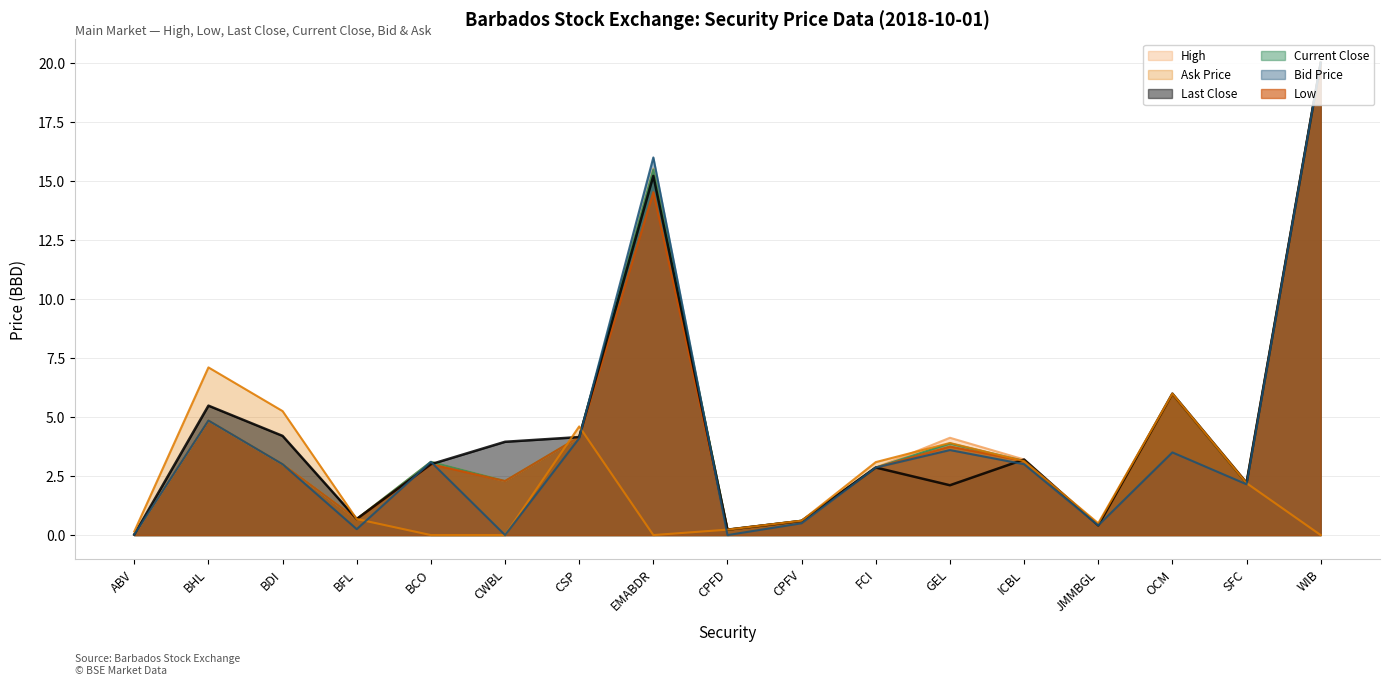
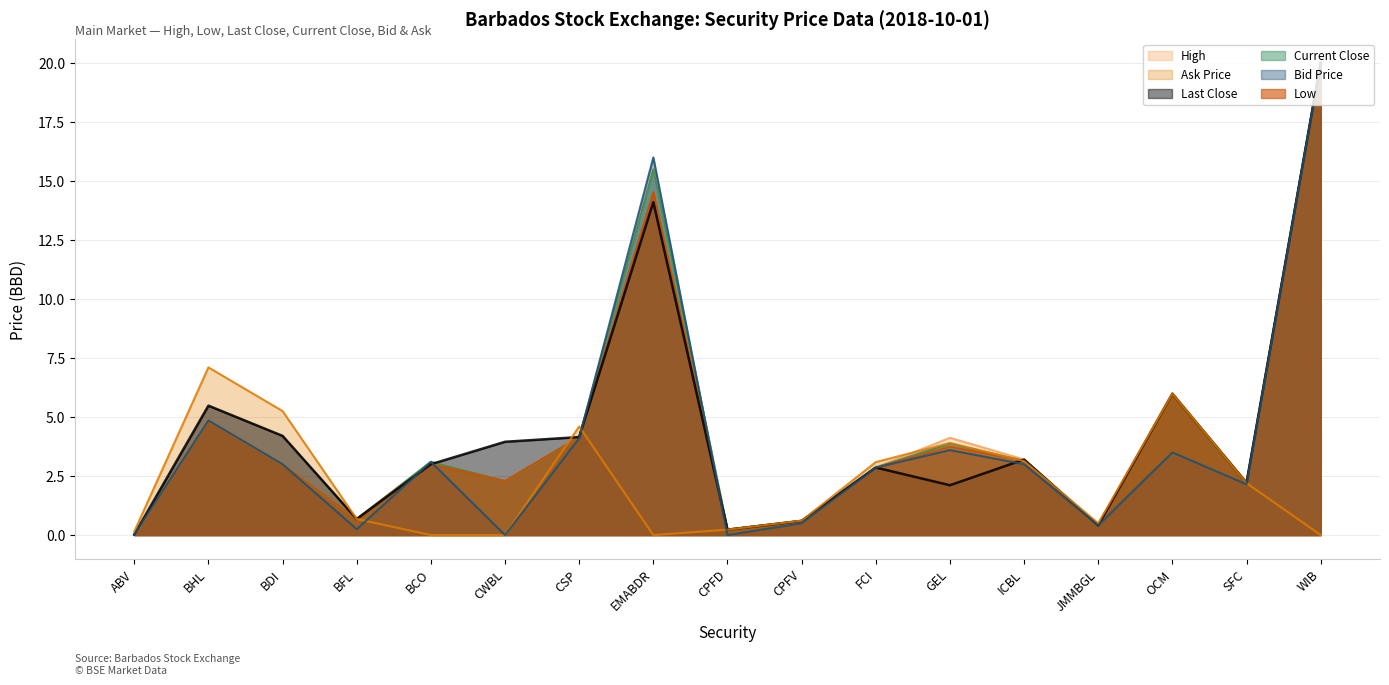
  {
    "Last Close": {
      "BHL": 5.5,
      "BDI": 4.2,
      "CWBL": 4.0,
-     "EMABDR": 15.2,
+     "EMABDR": 14.1,
      "GEL": 2.1
    }
  }
